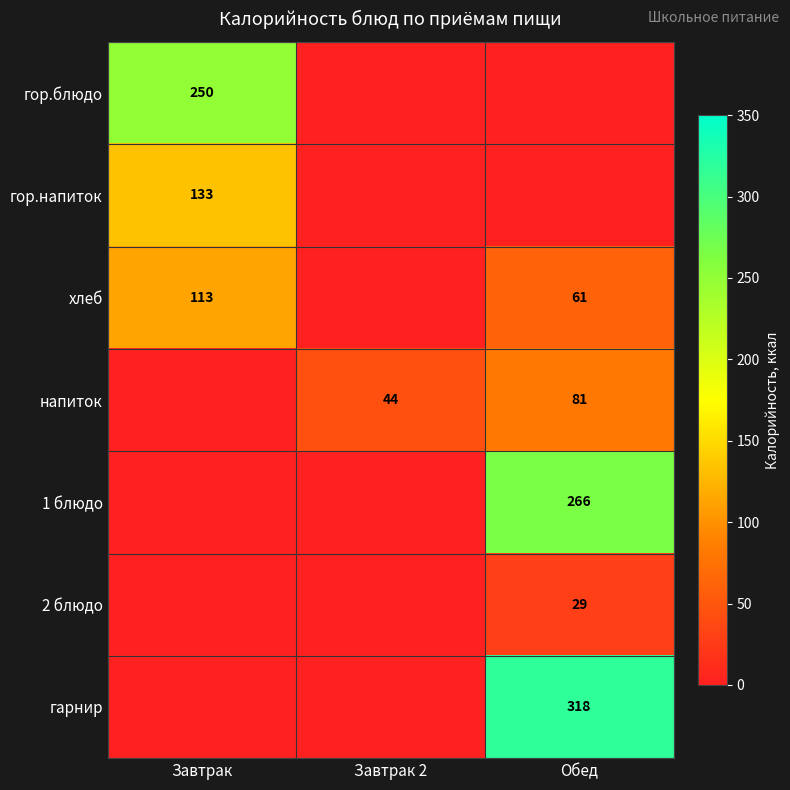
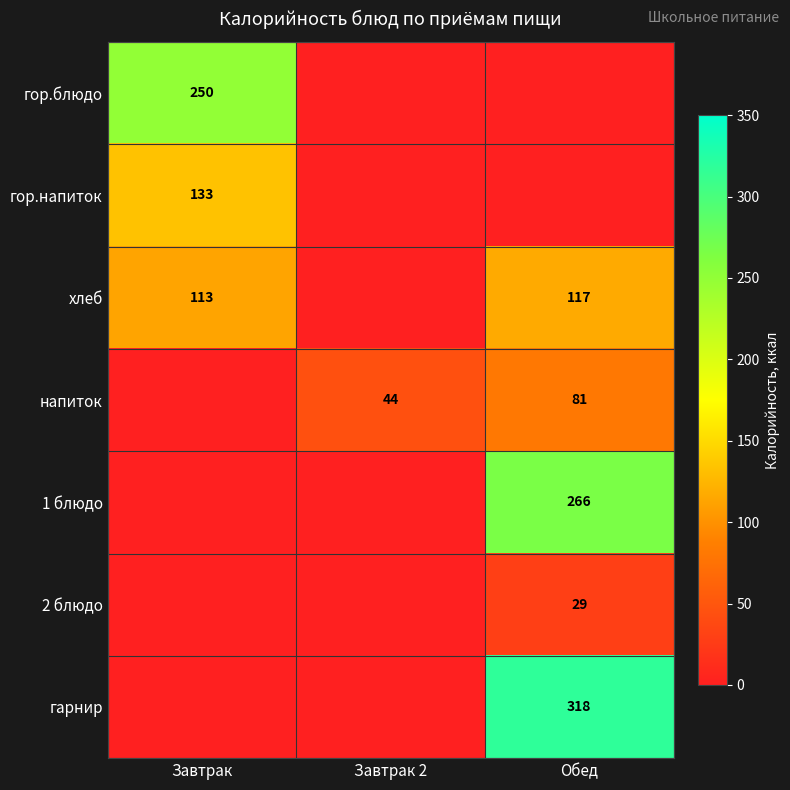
  {
    "гор.блюдо": {
      "Завтрак": 250
    },
    "гор.напиток": {
      "Завтрак": 133
    },
    "хлеб": {
      "Завтрак": 113,
-     "Обед": 61
+     "Обед": 117
    },
    "напиток": {
      "Завтрак 2": 44,
      "Обед": 81
    },
    "1 блюдо": {
      "Обед": 266
    },
    "2 блюдо": {
      "Обед": 29
    },
    "гарнир": {
      "Обед": 318
    }
  }
